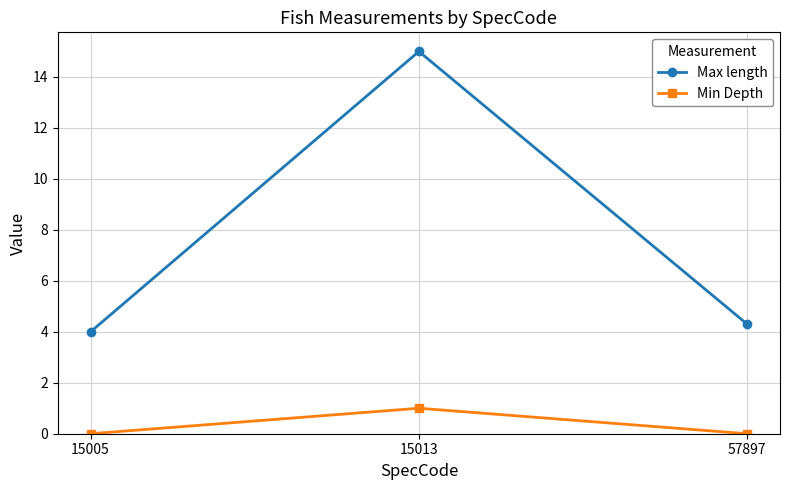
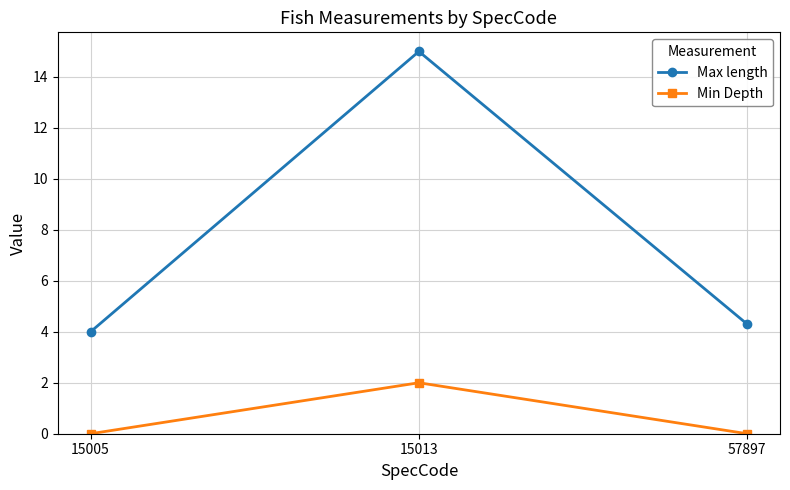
  {
    "Max length": {
      "15005": 4,
      "15013": 15,
      "57897": 4.3
    },
    "Min Depth": {
      "15005": 0,
-     "15013": 1,
+     "15013": 2,
      "57897": 0
    }
  }
